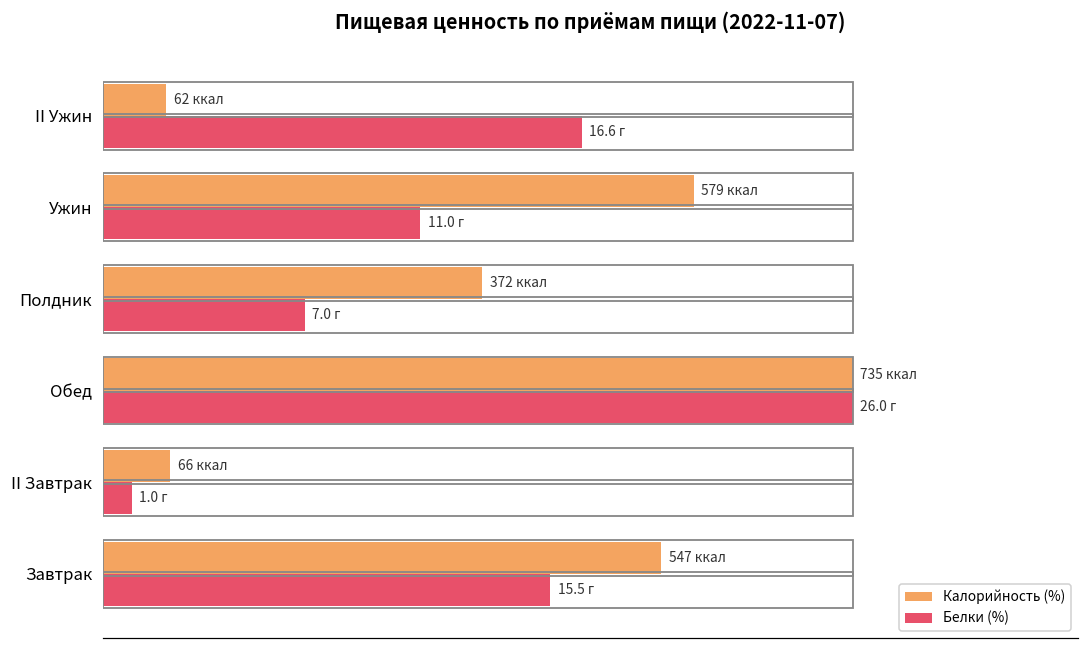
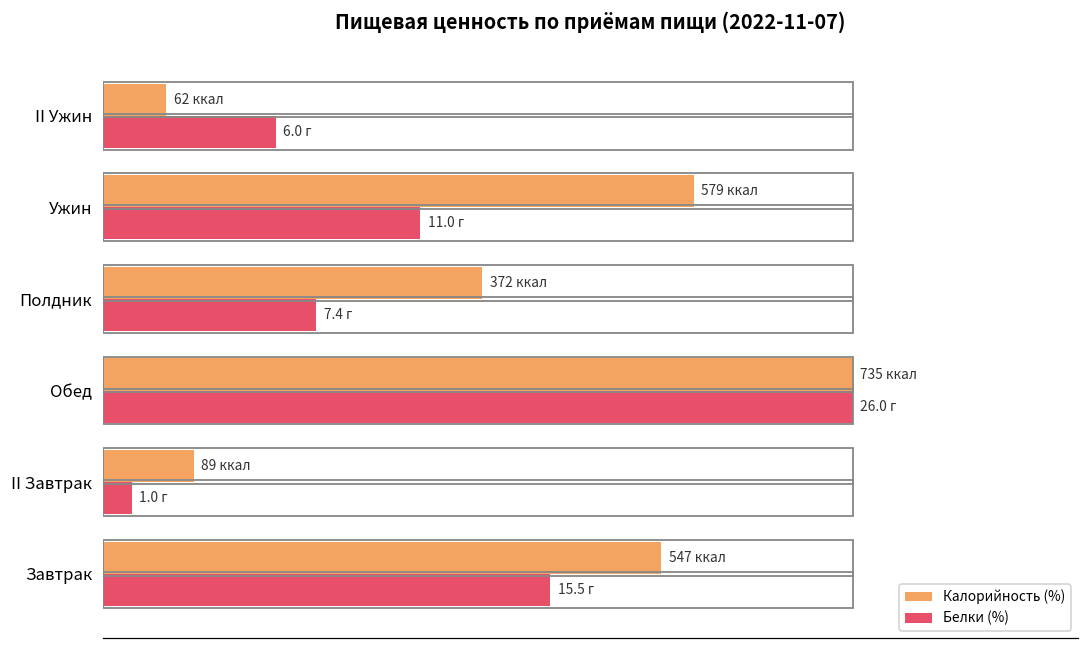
  {
    "Калорийность (%)": {
-     "II Завтрак": 66
+     "II Завтрак": 89
    },
    "Белки (%)": {
-     "II Ужин": 16.6,
-     "Полдник": 7.0
+     "II Ужин": 6.0,
+     "Полдник": 7.4
    }
  }
